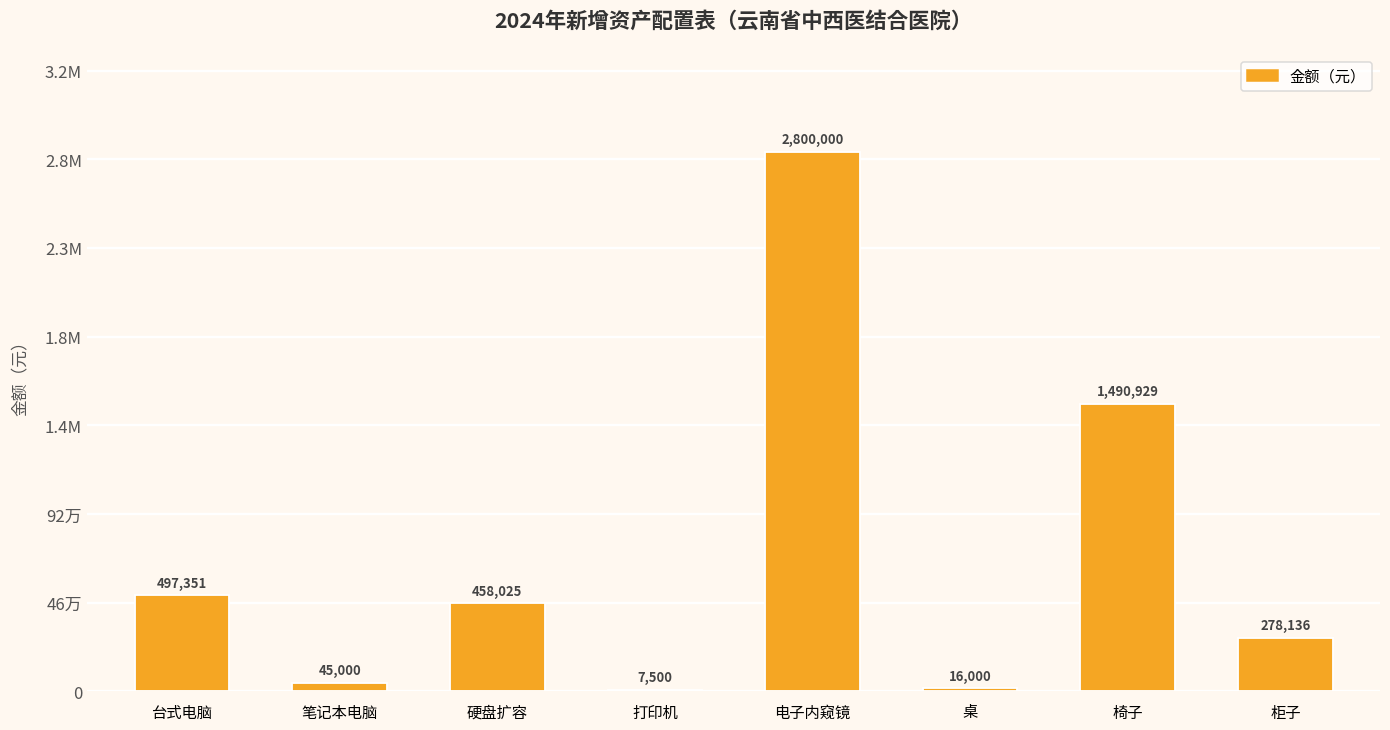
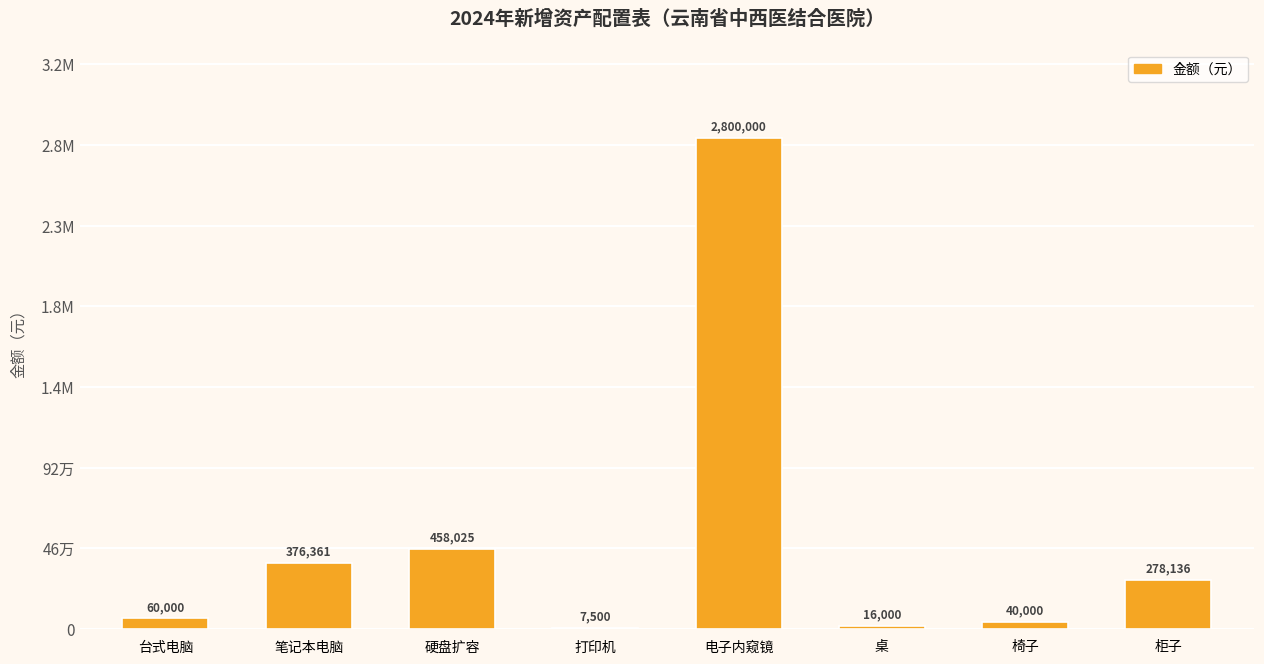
  {
-   "台式电脑": "497,351",
-   "笔记本电脑": "45,000",
+   "台式电脑": "60,000",
+   "笔记本电脑": "376,361",
    "硬盘扩容": "458,025",
    "打印机": "7,500",
    "电子内窥镜": "2,800,000",
    "桌": "16,000",
-   "椅子": "1,490,929",
+   "椅子": "40,000",
    "柜子": "278,136"
  }
